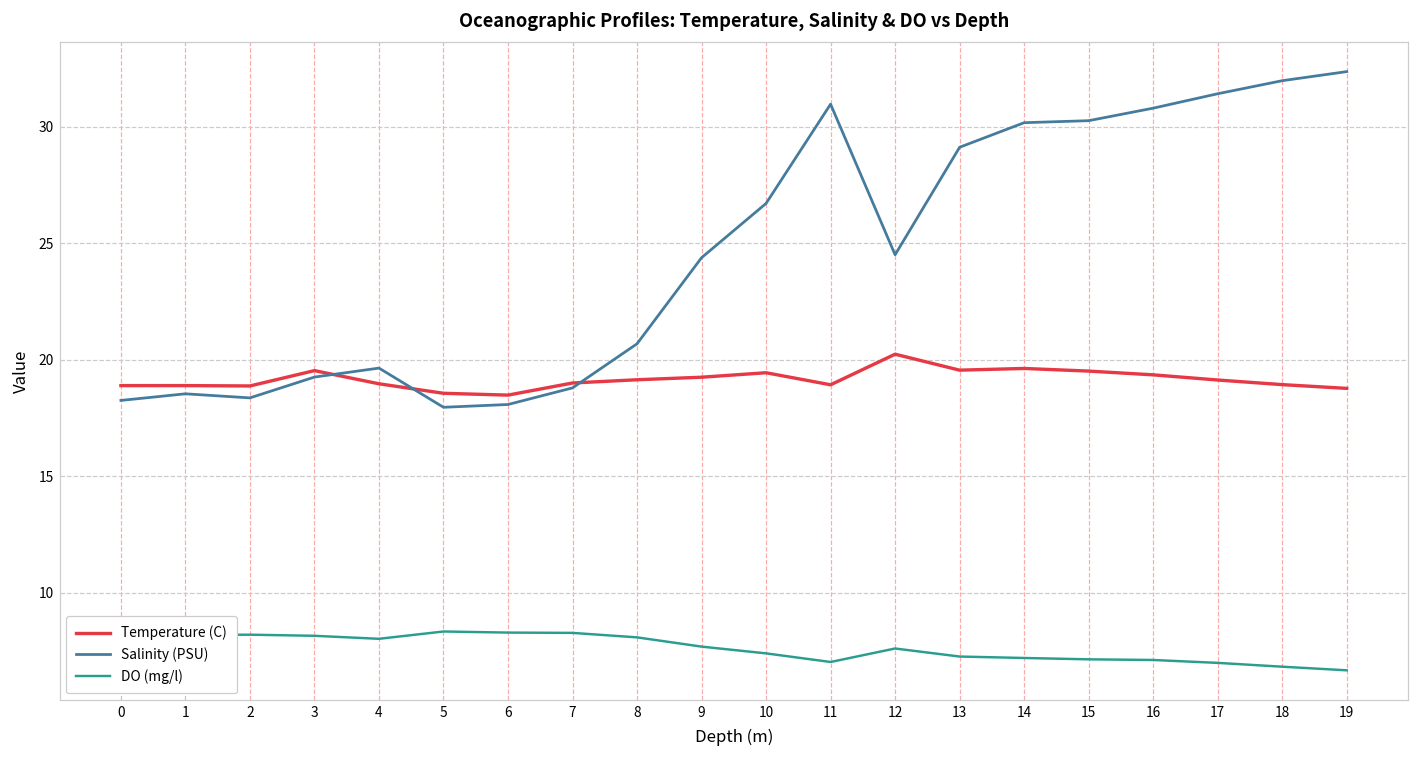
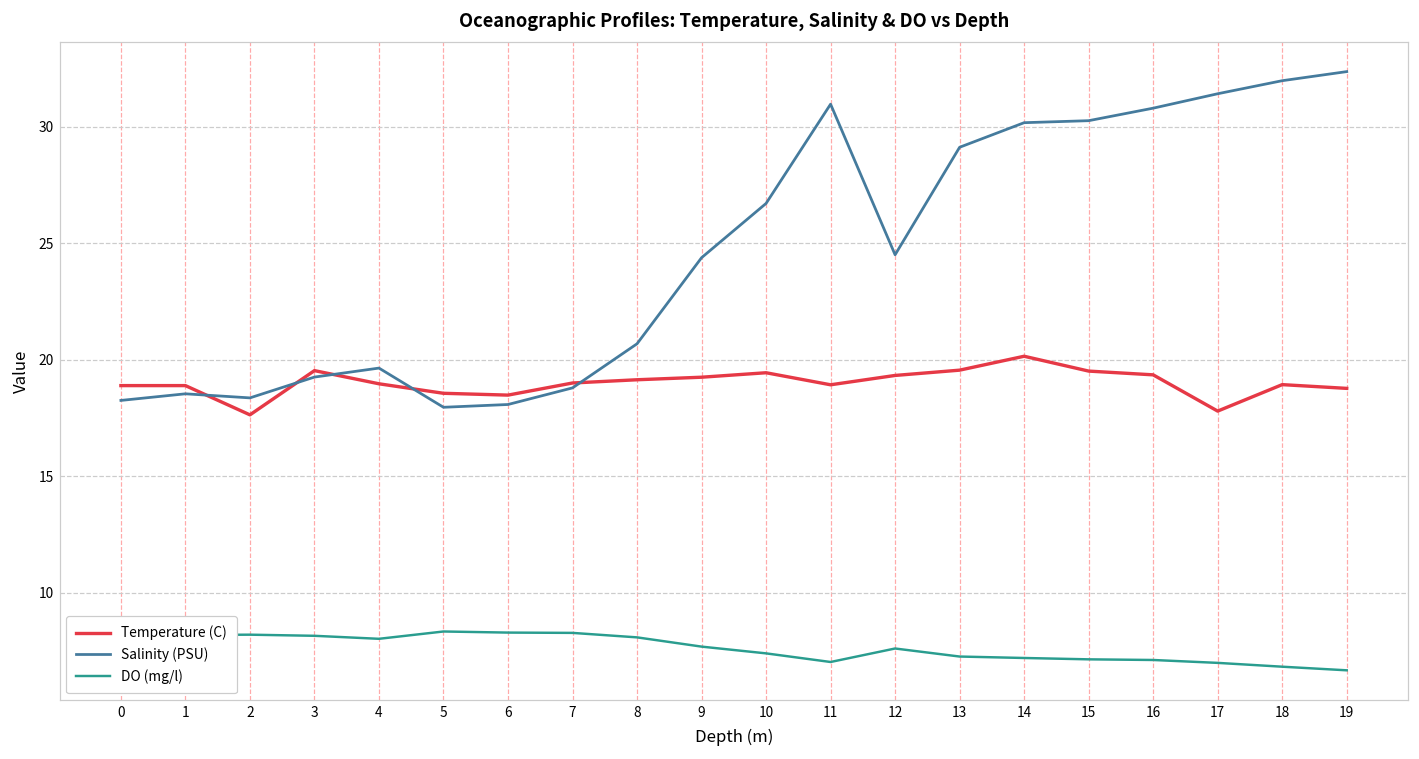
  {
    "Temperature (C)": {
      "0": 18.9,
      "1": 18.9,
-     "2": 18.9,
+     "2": 17.6,
      "3": 19.5,
      "4": 19.0,
      "5": 18.6,
      "6": 18.5,
      "7": 19.0,
      "8": 19.1,
      "9": 19.2,
      "10": 19.4,
      "11": 18.9,
-     "12": 20.2,
+     "12": 19.3,
      "13": 19.5,
-     "14": 19.6,
+     "14": 20.1,
      "15": 19.5,
      "16": 19.3,
-     "17": 19.1,
+     "17": 17.8,
      "18": 18.9,
      "19": 18.8
    }
  }
